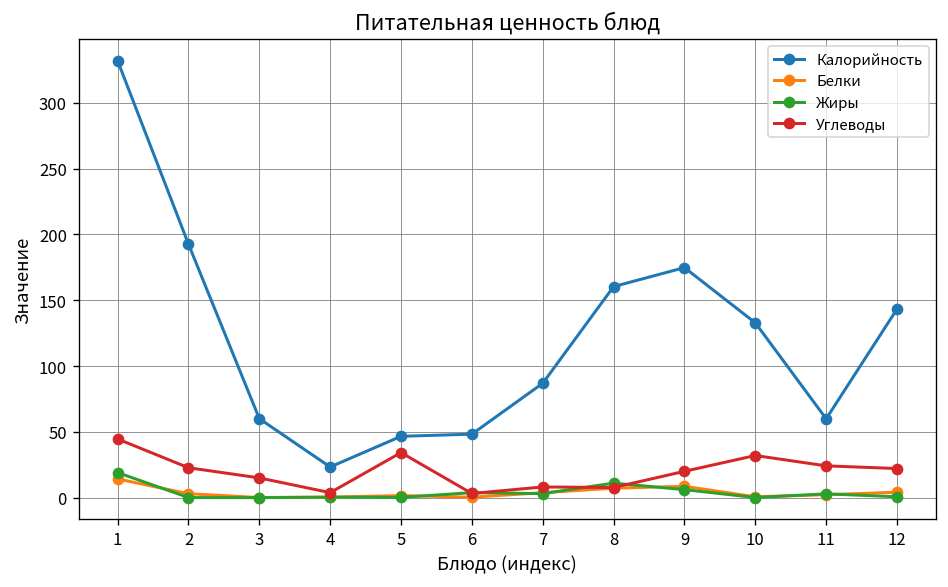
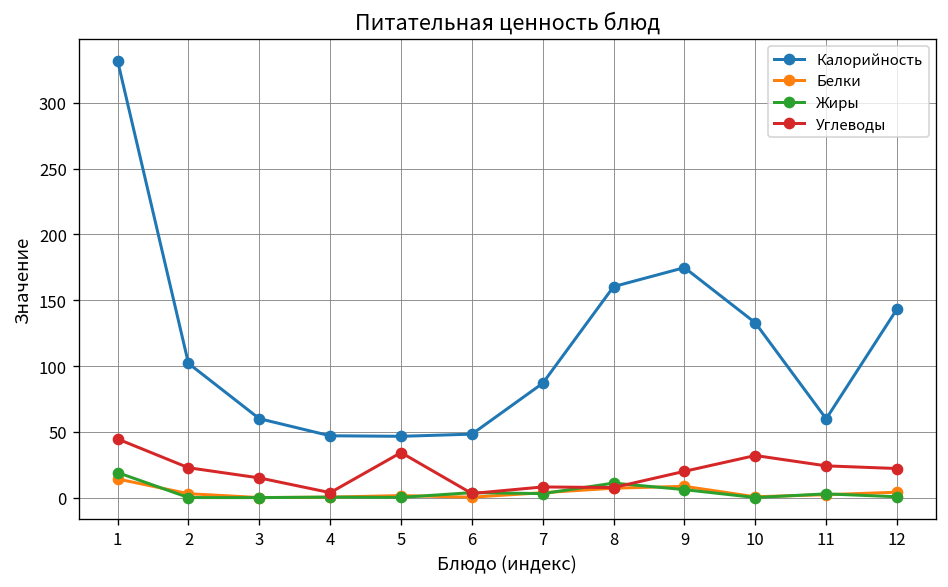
  {
    "Калорийность": {
      "1": 332,
-     "2": 193,
+     "2": 102,
      "3": 60,
-     "4": 23,
+     "4": 47,
      "5": 47,
      "6": 48,
      "7": 87,
      "8": 160,
      "9": 175,
      "10": 133,
      "11": 60,
      "12": 143
    },
    "Белки": {
      "1": 14,
      "2": 3,
      "6": 0,
      "9": 9,
      "12": 4
    },
    "Жиры": {
      "1": 19,
      "2": 0,
      "8": 11,
      "9": 6,
      "12": 1
    },
    "Углеводы": {
      "1": 45,
      "2": 23,
      "3": 15,
      "4": 4,
      "5": 34,
      "7": 8,
      "9": 20,
      "10": 32,
      "11": 24,
      "12": 22
    }
  }
